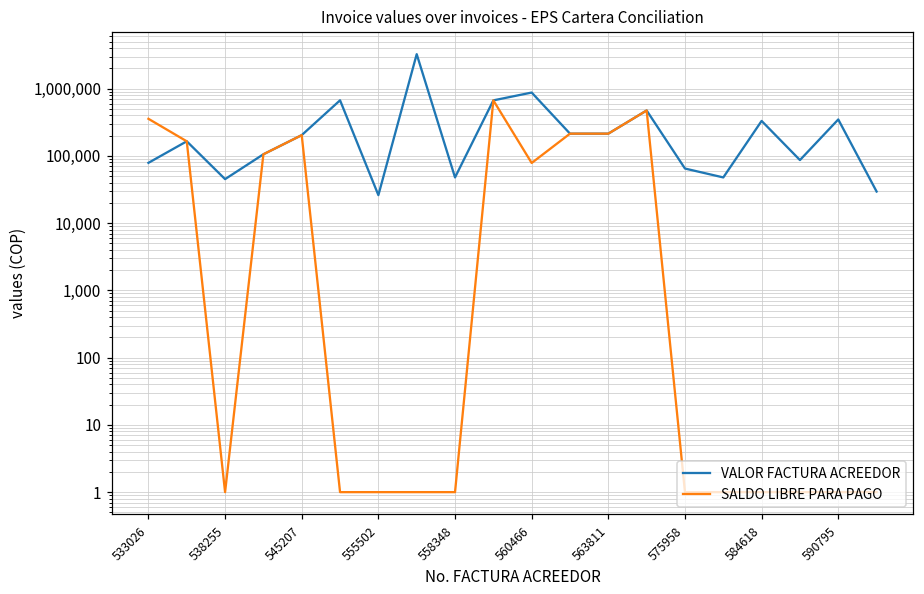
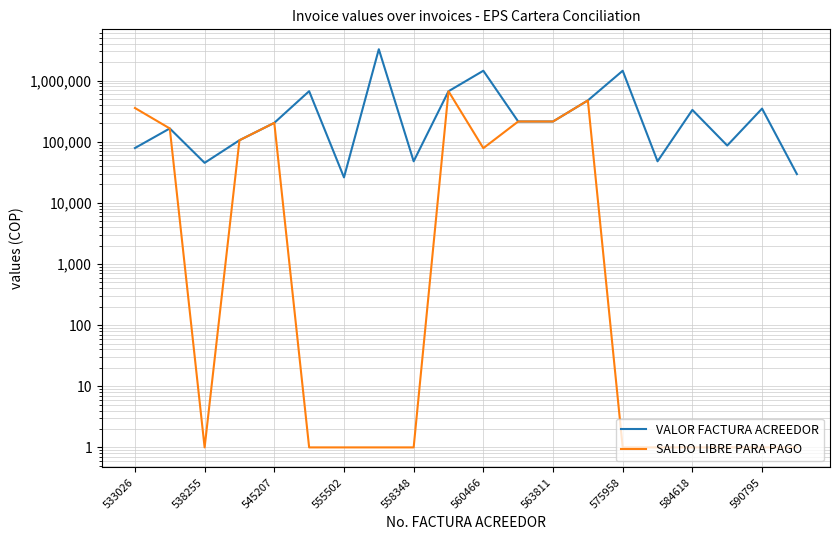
  {
    "VALOR FACTURA ACREEDOR": {
      "533026": "80,000",
      "538255": "50,000",
      "555502": "26,000",
      "558348": "50,000",
-     "560466": "900,000",
-     "575958": "60,000",
+     "560466": "1,400,000",
+     "575958": "1,400,000",
      "584618": "300,000",
      "590795": "300,000"
    },
    "SALDO LIBRE PARA PAGO": {
      "533026": "400,000",
      "538255": "1",
      "555502": "1",
      "558348": "1",
      "560466": "80,000"
    }
  }
